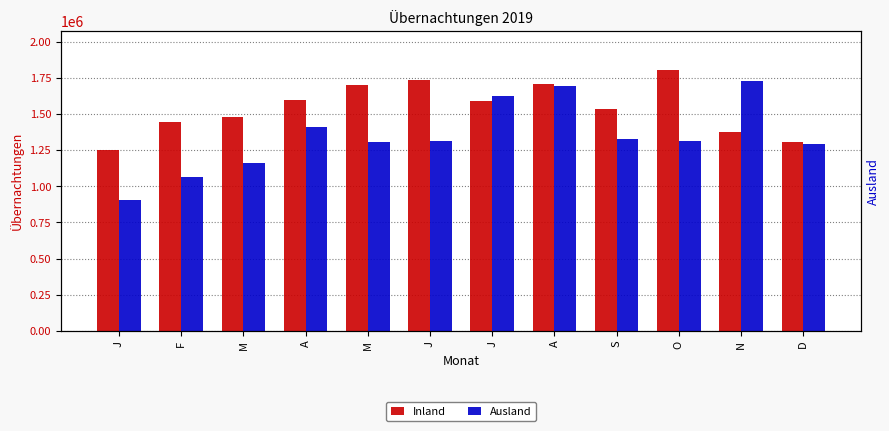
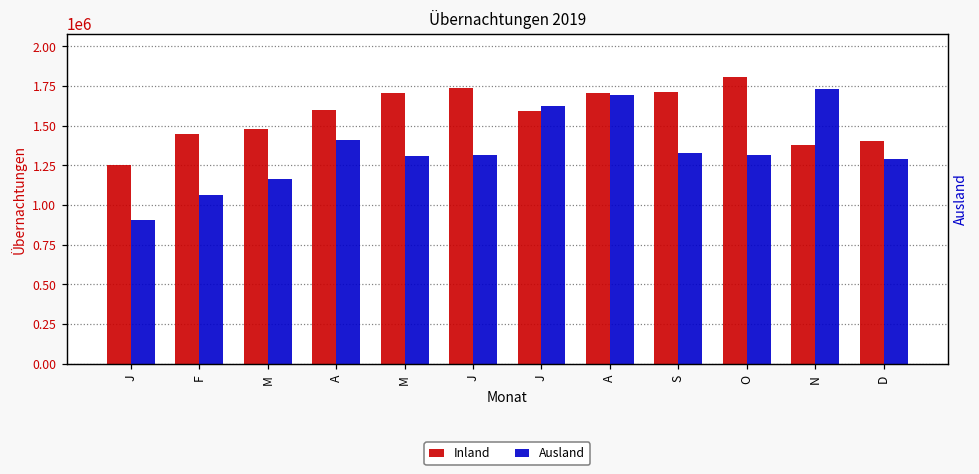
  {
    "Inland": {
      "F": 1440000,
-     "S": 1540000,
+     "S": 1710000,
      "O": 1810000,
      "N": 1380000,
-     "D": 1310000
+     "D": 1400000
    },
    "Ausland": {
      "F": 1070000,
      "S": 1330000,
      "O": 1320000,
      "N": 1730000,
      "D": 1290000
    }
  }
